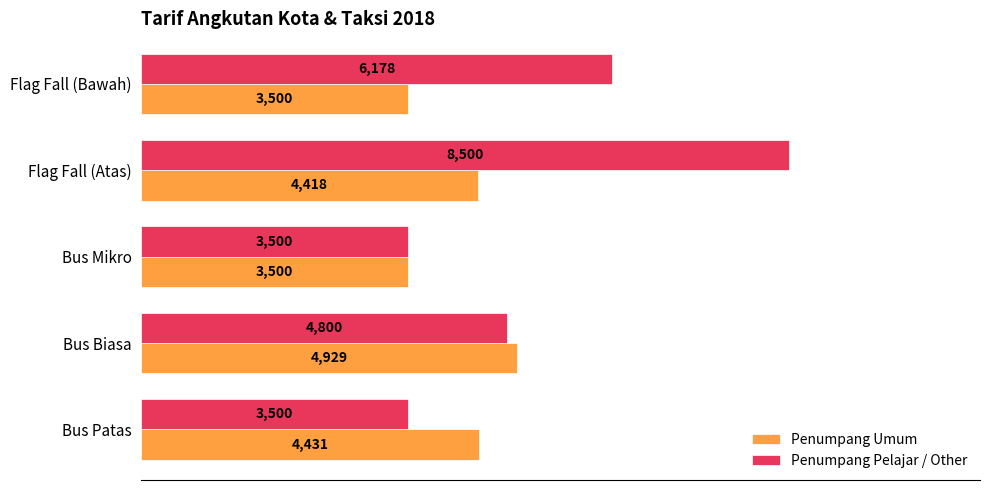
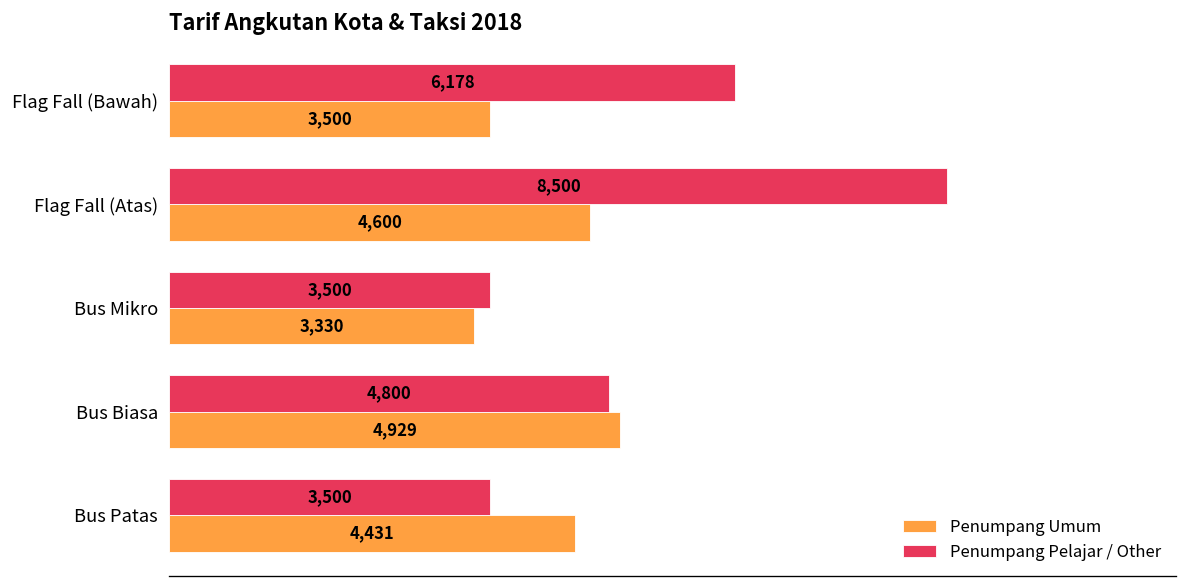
  {
    "Penumpang Umum": {
      "Flag Fall (Bawah)": "3,500",
-     "Flag Fall (Atas)": "4,418",
-     "Bus Mikro": "3,500",
+     "Flag Fall (Atas)": "4,600",
+     "Bus Mikro": "3,330",
      "Bus Biasa": "4,929",
      "Bus Patas": "4,431"
    },
    "Penumpang Pelajar / Other": {
      "Flag Fall (Bawah)": "6,178",
      "Flag Fall (Atas)": "8,500",
      "Bus Mikro": "3,500",
      "Bus Biasa": "4,800",
      "Bus Patas": "3,500"
    }
  }
